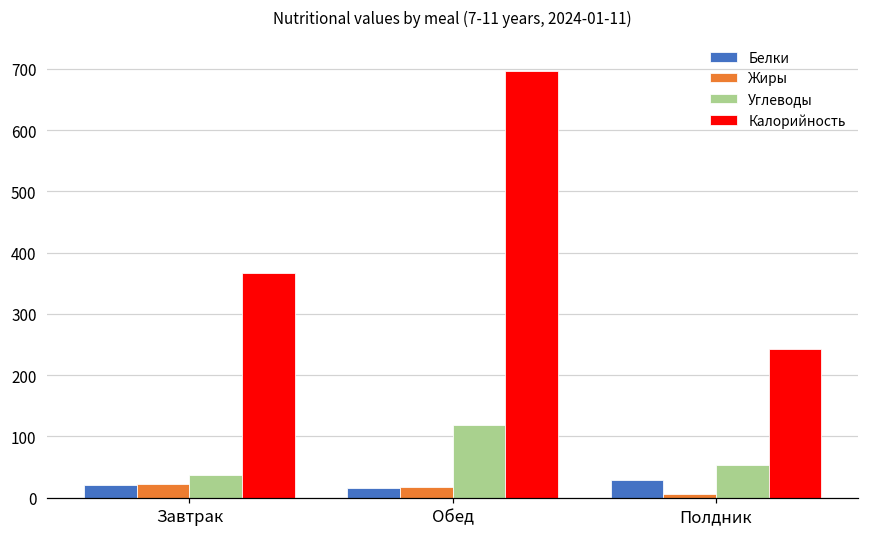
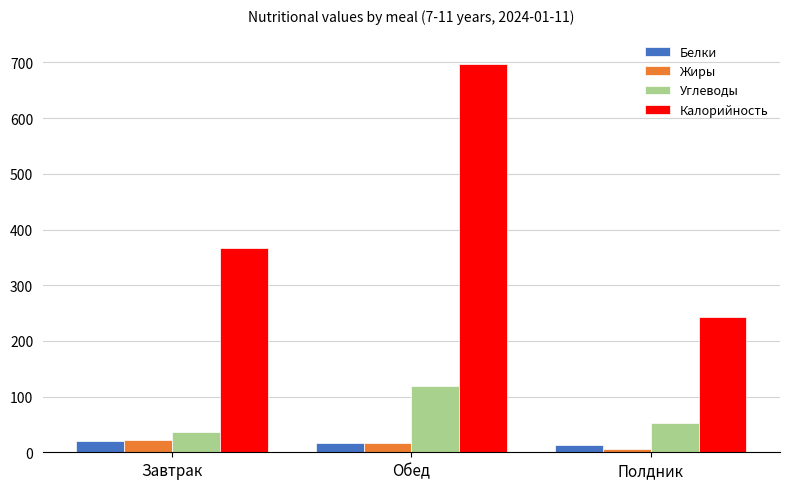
  {
    "Белки": {
      "Завтрак": 20,
      "Обед": 20,
-     "Полдник": 30
+     "Полдник": 10
    },
    "Жиры": {
      "Завтрак": 20,
      "Обед": 20,
      "Полдник": 10
    },
    "Углеводы": {
      "Завтрак": 40,
      "Обед": 120,
      "Полдник": 50
    },
    "Калорийность": {
      "Завтрак": 370,
      "Обед": 700,
      "Полдник": 240
    }
  }
